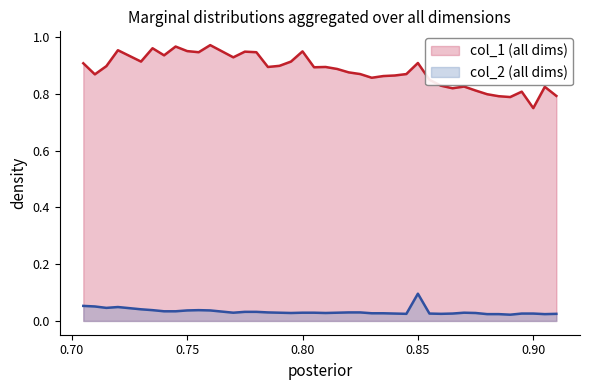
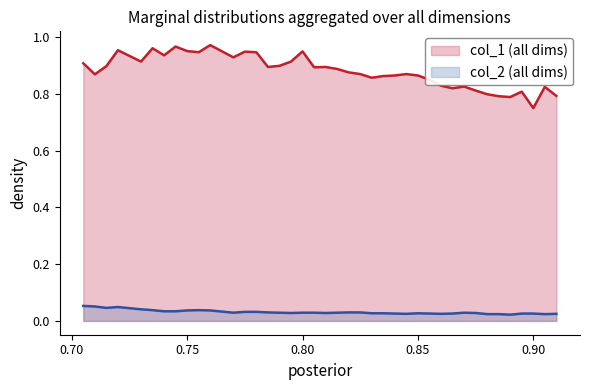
  {
    "col_1 (all dims)": {
      "0.75": 0.95,
      "0.80": 0.95,
-     "0.85": 0.91,
+     "0.85": 0.87,
      "0.90": 0.75
    },
    "col_2 (all dims)": {
      "0.75": 0.04,
      "0.80": 0.03,
-     "0.85": 0.10,
+     "0.85": 0.03,
      "0.90": 0.03
    }
  }
